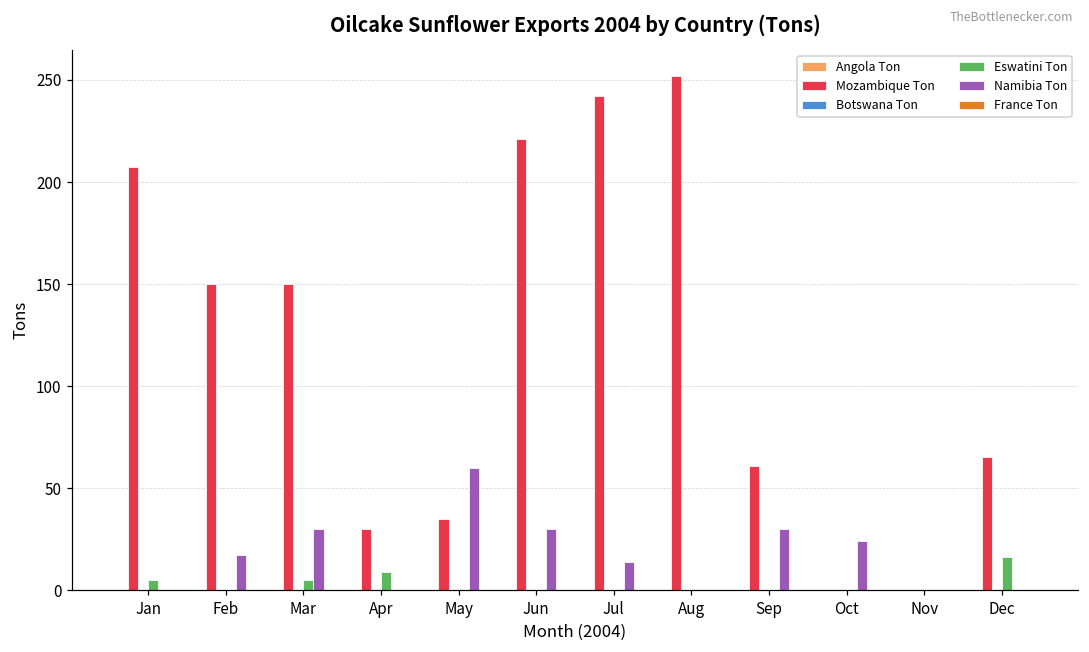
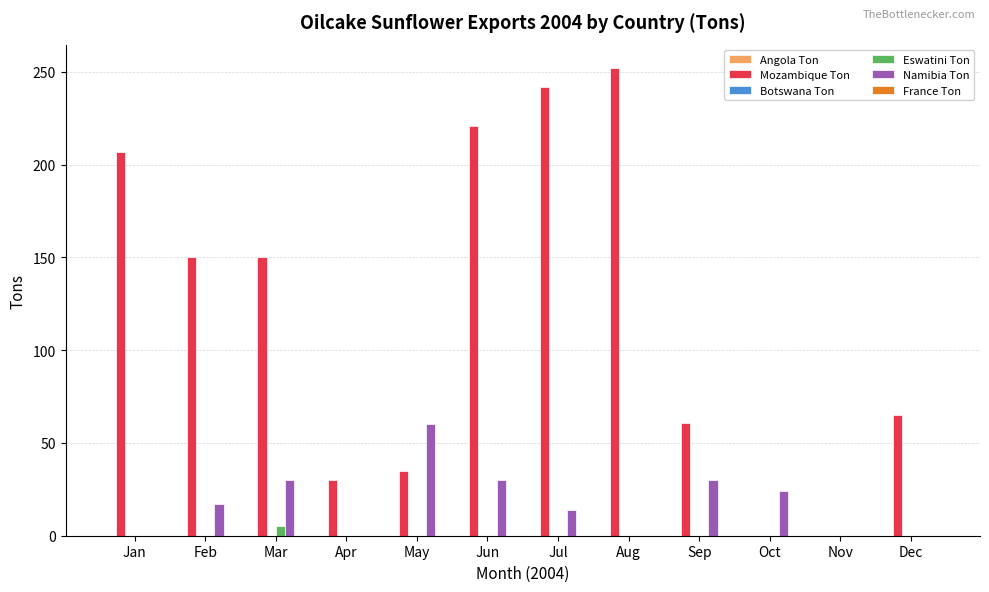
  {
    "Angola Ton": {
      "Jan": 0,
      "Feb": 0,
      "Mar": 0,
      "Apr": 0,
      "May": 0,
      "Jun": 0,
      "Jul": 0,
      "Aug": 0,
      "Sep": 0,
      "Oct": 0,
      "Nov": 0,
      "Dec": 0
    },
    "Mozambique Ton": {
      "Jan": 207,
      "Feb": 150,
      "Mar": 150,
      "Apr": 30,
      "May": 35,
      "Jun": 221,
      "Jul": 242,
      "Aug": 252,
      "Sep": 61,
      "Oct": 0,
      "Nov": 0,
      "Dec": 65
    },
    "Botswana Ton": {
      "Jan": 0,
      "Feb": 0,
      "Mar": 0,
      "Apr": 0,
      "May": 0,
      "Jun": 0,
      "Jul": 0,
      "Aug": 0,
      "Sep": 0,
      "Oct": 0,
      "Nov": 0,
      "Dec": 0
    },
    "Eswatini Ton": {
-     "Jan": 5,
+     "Jan": 0,
      "Feb": 0,
      "Mar": 5,
-     "Apr": 9,
+     "Apr": 0,
      "May": 0,
      "Jun": 0,
      "Jul": 0,
      "Aug": 0,
      "Sep": 0,
      "Oct": 0,
      "Nov": 0,
-     "Dec": 16
+     "Dec": 0
    },
    "Namibia Ton": {
      "Jan": 0,
      "Feb": 17,
      "Mar": 30,
      "Apr": 0,
      "May": 60,
      "Jun": 30,
      "Jul": 14,
      "Aug": 0,
      "Sep": 30,
      "Oct": 24,
      "Nov": 0,
      "Dec": 0
    },
    "France Ton": {
      "Jan": 0,
      "Feb": 0,
      "Mar": 0,
      "Apr": 0,
      "May": 0,
      "Jun": 0,
      "Jul": 0,
      "Aug": 0,
      "Sep": 0,
      "Oct": 0,
      "Nov": 0,
      "Dec": 0
    }
  }
